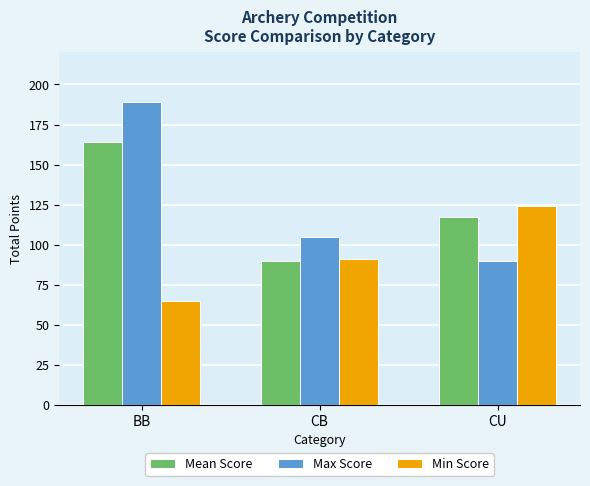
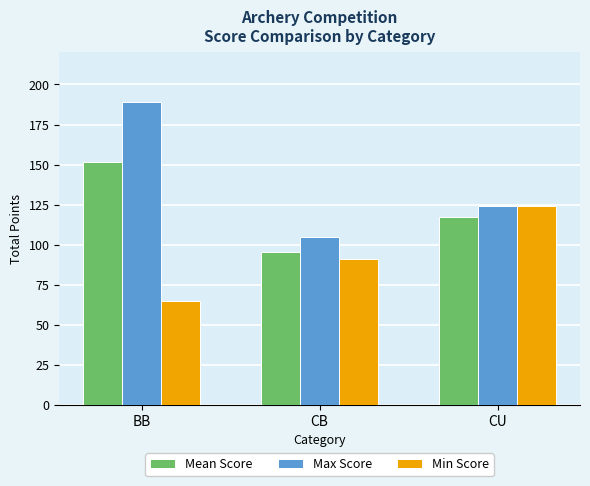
  {
    "Mean Score": {
-     "BB": 164,
-     "CB": 90,
+     "BB": 151,
+     "CB": 95,
      "CU": 117
    },
    "Max Score": {
      "BB": 189,
      "CB": 105,
-     "CU": 90
+     "CU": 124
    },
    "Min Score": {
      "BB": 65,
      "CB": 91,
      "CU": 124
    }
  }
